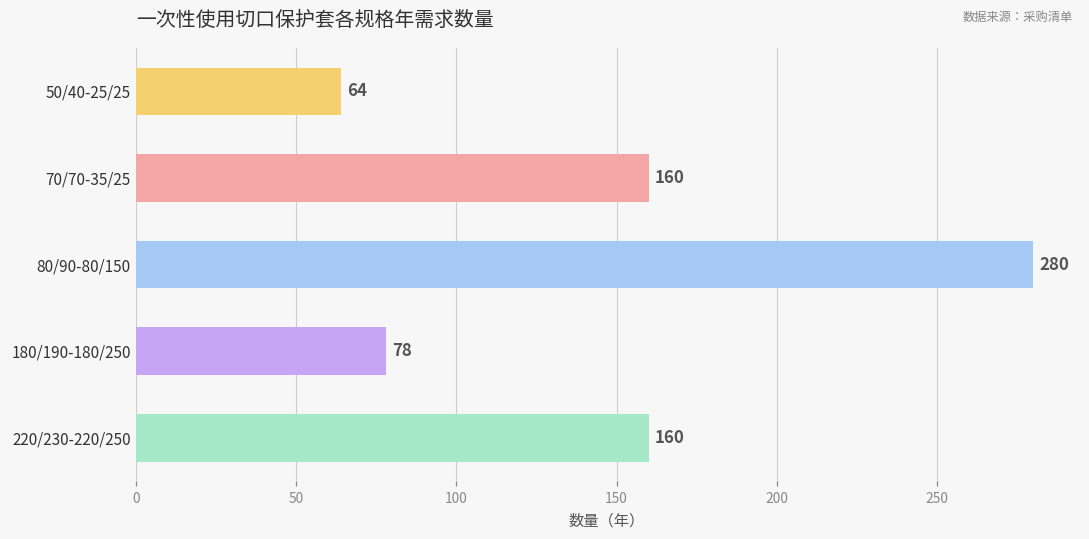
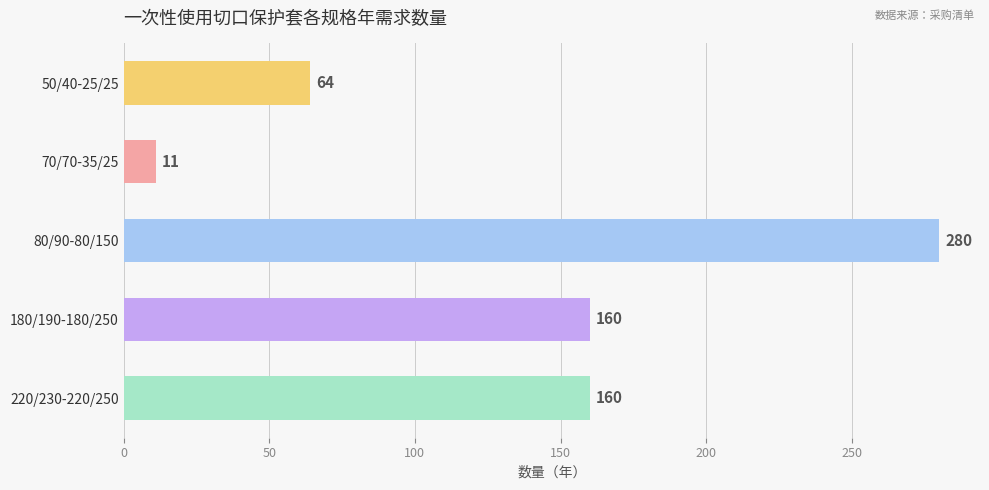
  {
    "50/40-25/25": 64,
-   "70/70-35/25": 160,
+   "70/70-35/25": 11,
    "80/90-80/150": 280,
-   "180/190-180/250": 78,
+   "180/190-180/250": 160,
    "220/230-220/250": 160
  }
